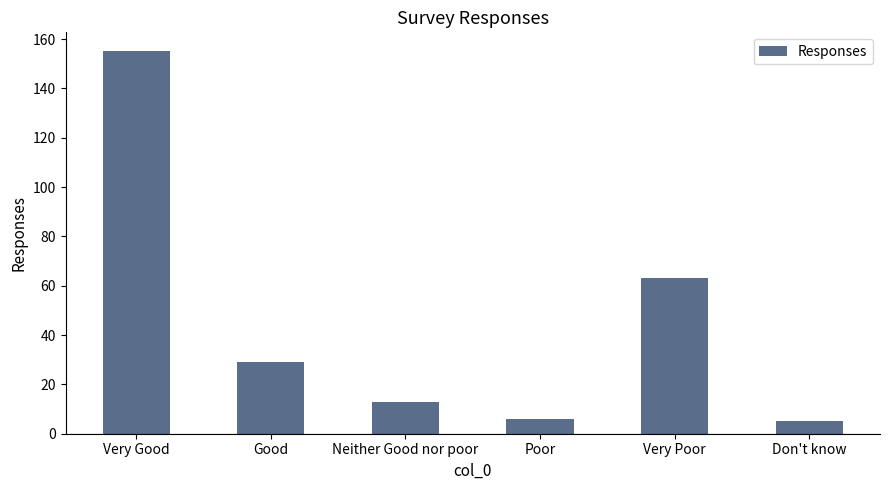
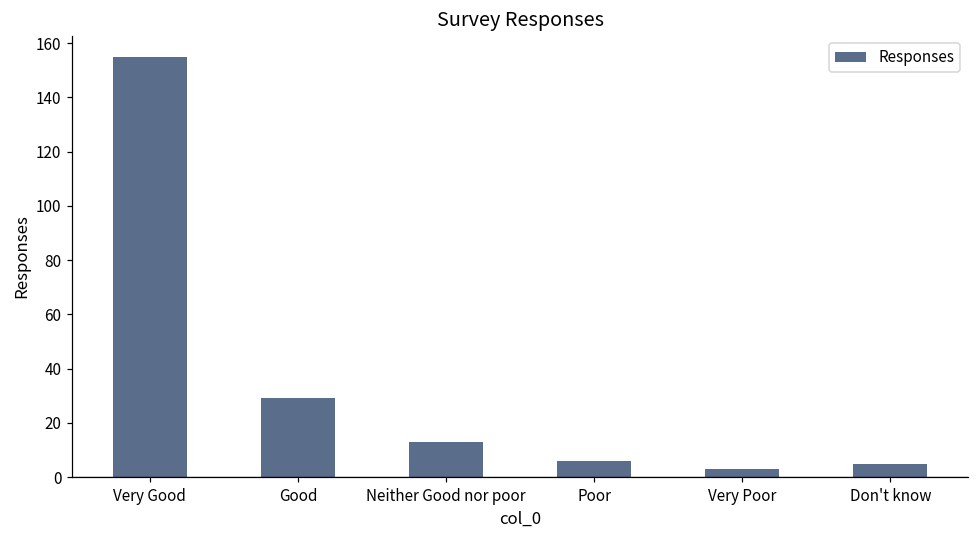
  {
    "Very Good": 155,
    "Good": 29,
    "Neither Good nor poor": 13,
    "Poor": 6,
-   "Very Poor": 63,
+   "Very Poor": 3,
    "Don't know": 5
  }
